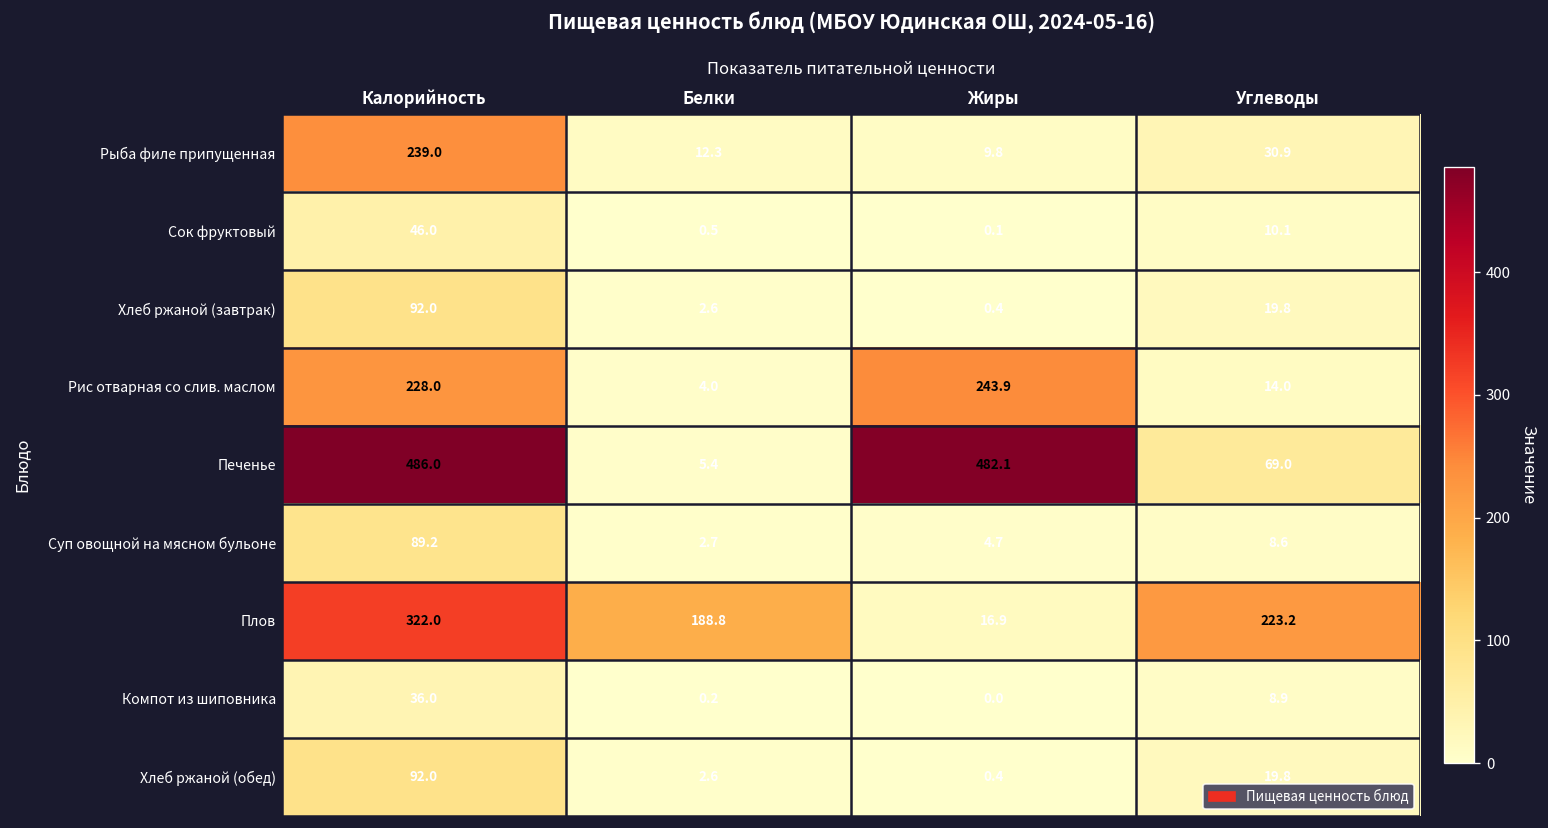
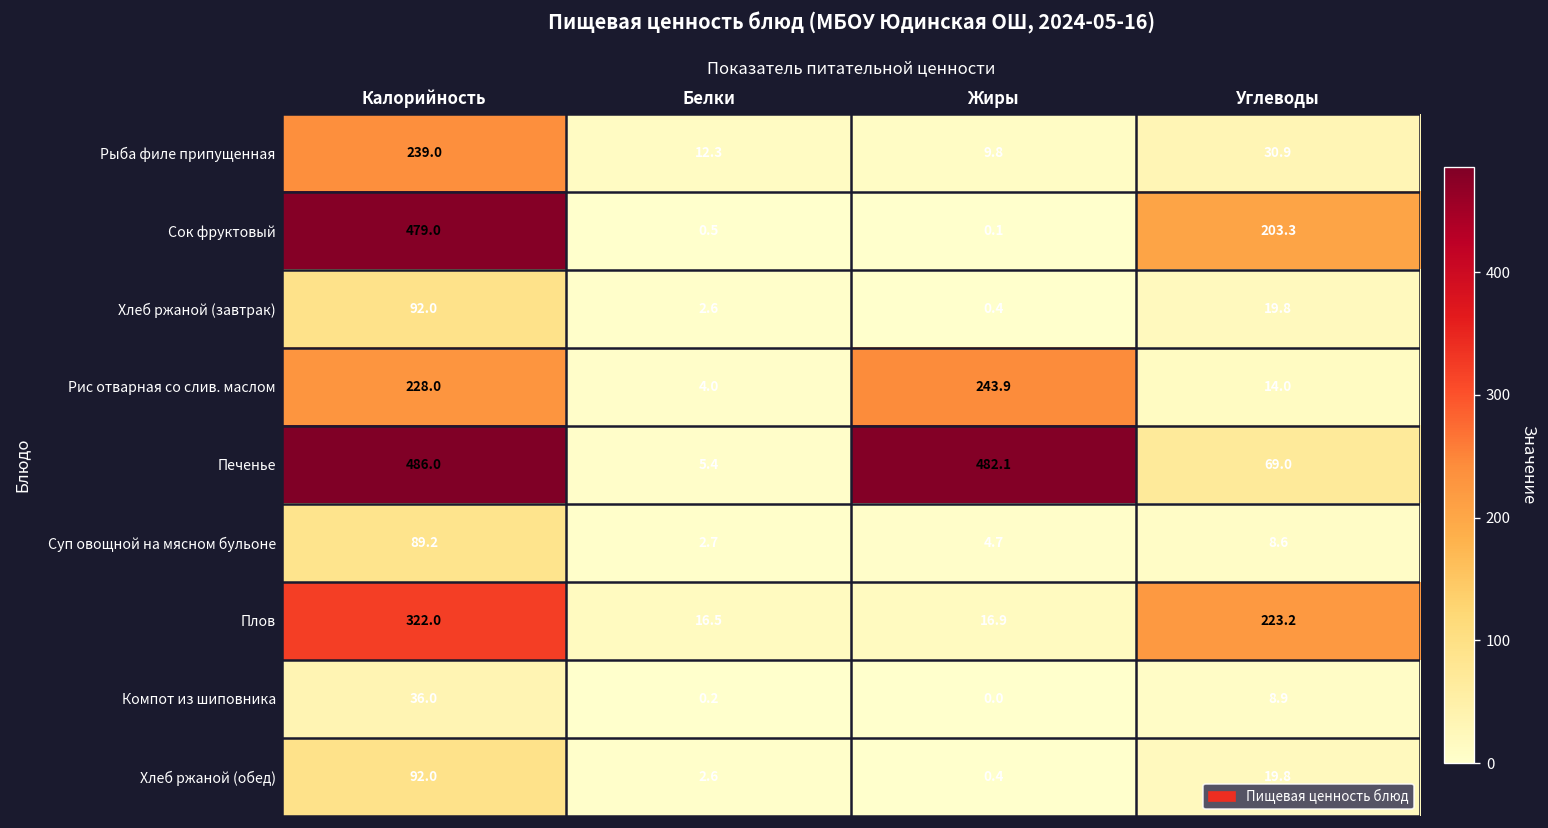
  {
    "Рыба филе припущенная": {
      "Калорийность": 239.0,
      "Белки": 12.3,
      "Жиры": 9.8,
      "Углеводы": 30.9
    },
    "Сок фруктовый": {
-     "Калорийность": 46.0,
+     "Калорийность": 479.0,
      "Белки": 0.5,
      "Жиры": 0.1,
-     "Углеводы": 10.1
+     "Углеводы": 203.3
    },
    "Хлеб ржаной (завтрак)": {
      "Калорийность": 92.0,
      "Белки": 2.6,
      "Жиры": 0.4,
      "Углеводы": 19.8
    },
    "Рис отварная со слив. маслом": {
      "Калорийность": 228.0,
      "Белки": 4.0,
      "Жиры": 243.9,
      "Углеводы": 14.0
    },
    "Печенье": {
      "Калорийность": 486.0,
      "Белки": 5.4,
      "Жиры": 482.1,
      "Углеводы": 69.0
    },
    "Суп овощной на мясном бульоне": {
      "Калорийность": 89.2,
      "Белки": 2.7,
      "Жиры": 4.7,
      "Углеводы": 8.6
    },
    "Плов": {
      "Калорийность": 322.0,
-     "Белки": 188.8,
+     "Белки": 16.5,
      "Жиры": 16.9,
      "Углеводы": 223.2
    },
    "Компот из шиповника": {
      "Калорийность": 36.0,
      "Белки": 0.2,
      "Жиры": 0.0,
      "Углеводы": 8.9
    },
    "Хлеб ржаной (обед)": {
      "Калорийность": 92.0,
      "Белки": 2.6,
      "Жиры": 0.4,
      "Углеводы": 19.8
    }
  }
